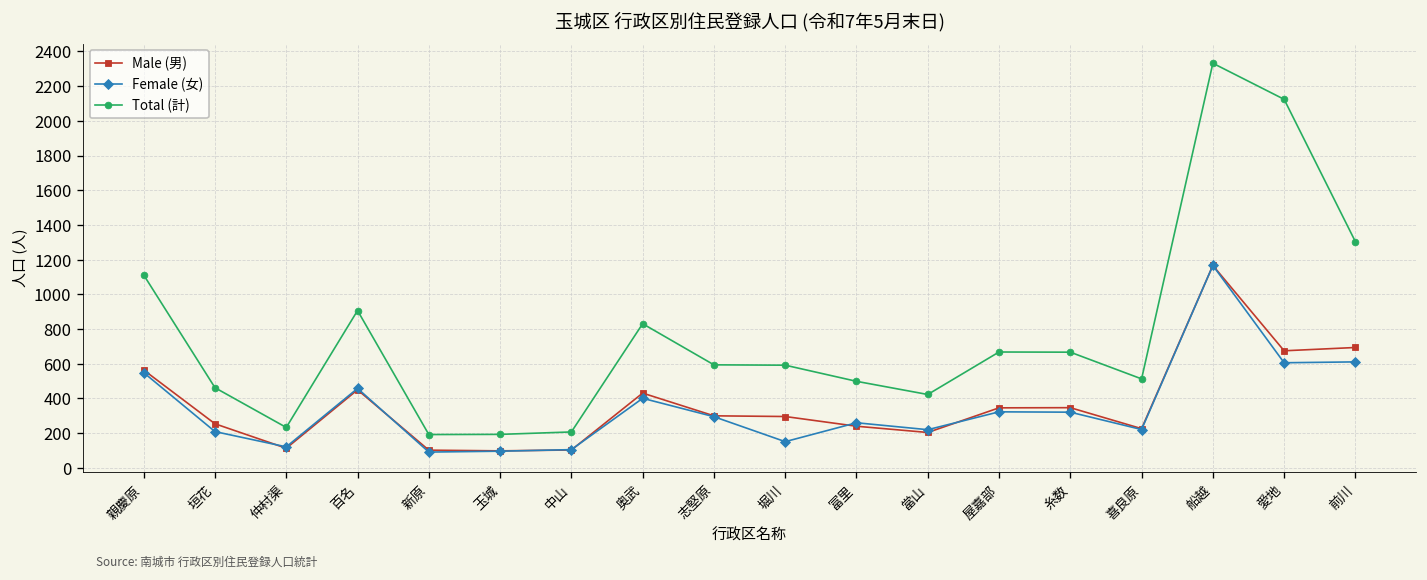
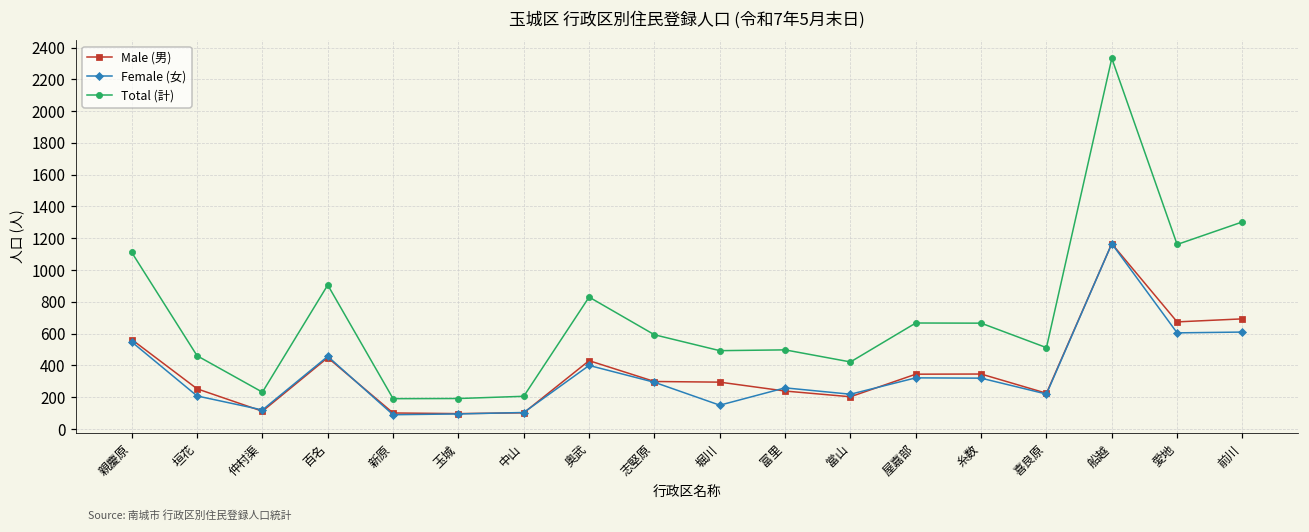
  {
    "Male (男)": {
      "垣花": 250,
      "奥武": 430,
      "堀川": 300,
      "富里": 240,
      "屋嘉部": 350,
      "糸数": 350,
      "愛地": 670,
      "前川": 690
    },
    "Female (女)": {
      "垣花": 210,
      "奥武": 400,
      "堀川": 150,
      "富里": 260,
      "屋嘉部": 320,
      "糸数": 320,
      "愛地": 610,
      "前川": 610
    },
    "Total (計)": {
      "親慶原": 1110,
      "垣花": 460,
      "仲村渠": 230,
      "百名": 910,
      "新原": 190,
      "玉城": 190,
      "中山": 210,
      "奥武": 830,
      "志堅原": 590,
-     "堀川": 590,
+     "堀川": 490,
      "富里": 500,
      "當山": 420,
      "屋嘉部": 670,
      "糸数": 670,
      "喜良原": 510,
      "船越": 2330,
-     "愛地": 2120,
+     "愛地": 1160,
      "前川": 1300
    }
  }
